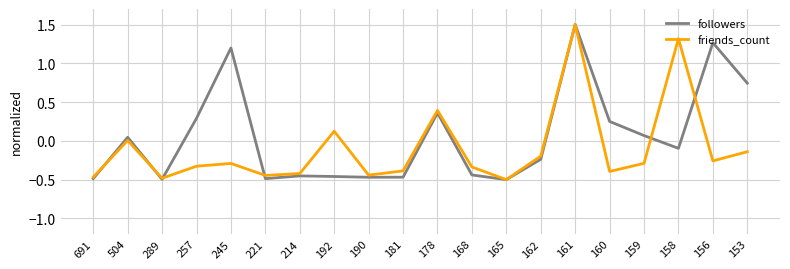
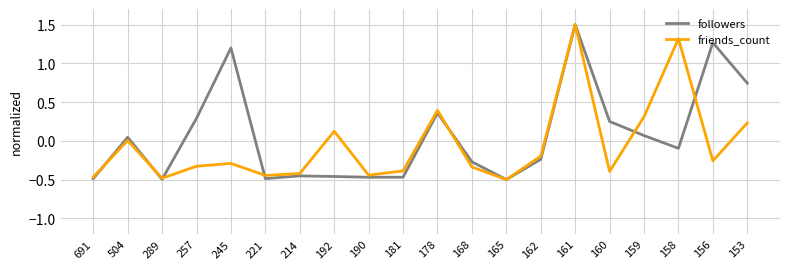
  {
    "followers": {
      "504": 0.0,
      "257": 0.3,
      "245": 1.2,
      "221": -0.5,
      "192": -0.5,
      "181": -0.5,
-     "168": -0.4,
+     "168": -0.3,
      "162": -0.2,
      "160": 0.3,
      "159": 0.1,
      "158": -0.1,
      "156": 1.3,
      "153": 0.7
    },
    "friends_count": {
      "504": 0.0,
      "257": -0.3,
      "245": -0.3,
      "221": -0.4,
      "192": 0.1,
      "181": -0.4,
      "168": -0.3,
      "162": -0.2,
      "160": -0.4,
-     "159": -0.3,
+     "159": 0.3,
      "158": 1.3,
      "156": -0.3,
-     "153": -0.1
+     "153": 0.2
    }
  }
